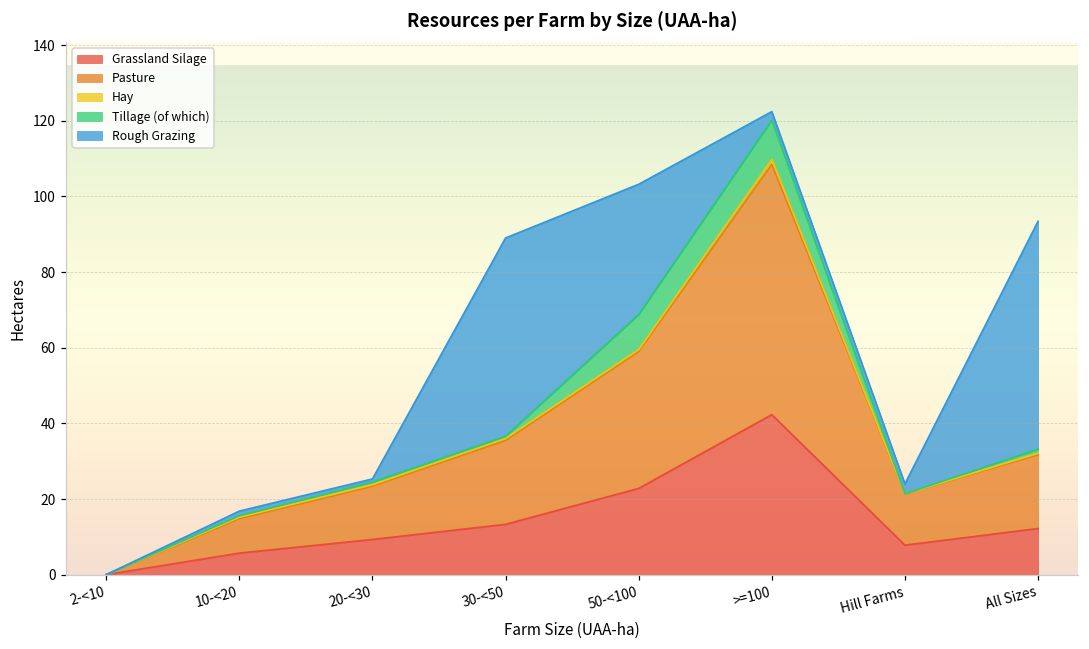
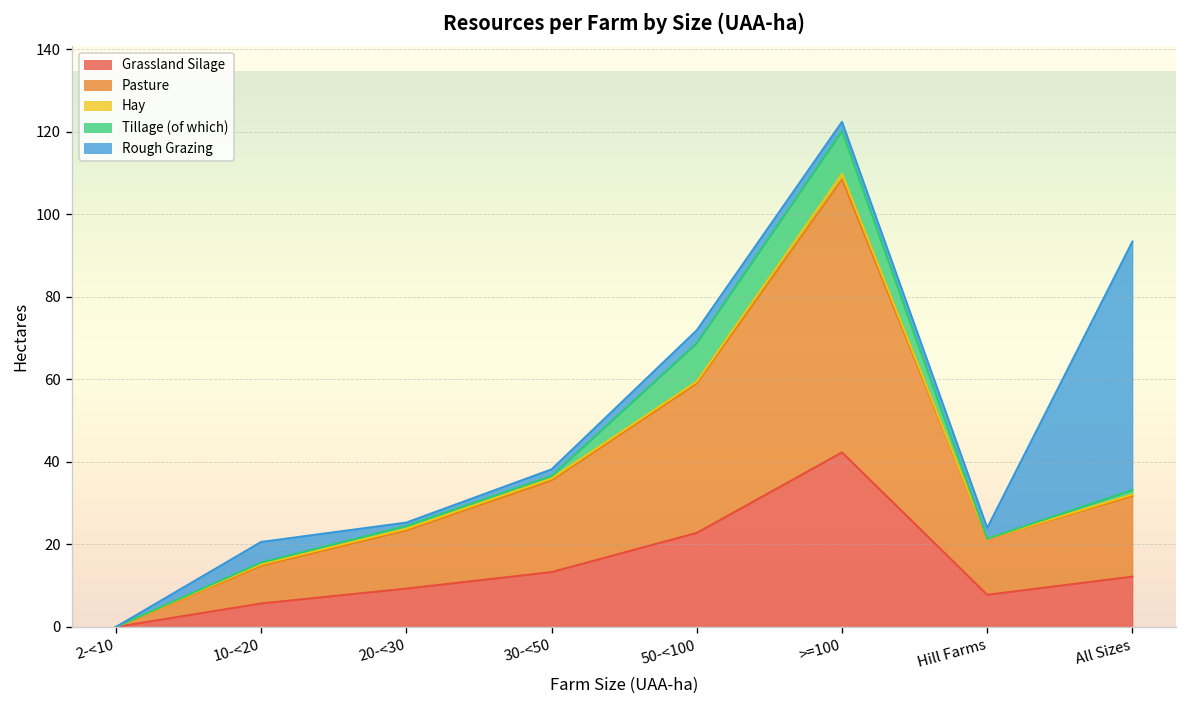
  {
    "Hay": {
      ">=100": 1
    },
    "Tillage (of which)": {
      "50-<100": 9,
      ">=100": 10,
      "All Sizes": 1
    },
    "Rough Grazing": {
-     "10-<20": 1,
+     "10-<20": 5,
      "20-<30": 1,
-     "30-<50": 52,
-     "50-<100": 34,
+     "30-<50": 2,
+     "50-<100": 3,
      ">=100": 2,
      "Hill Farms": 3,
      "All Sizes": 60
    }
  }
